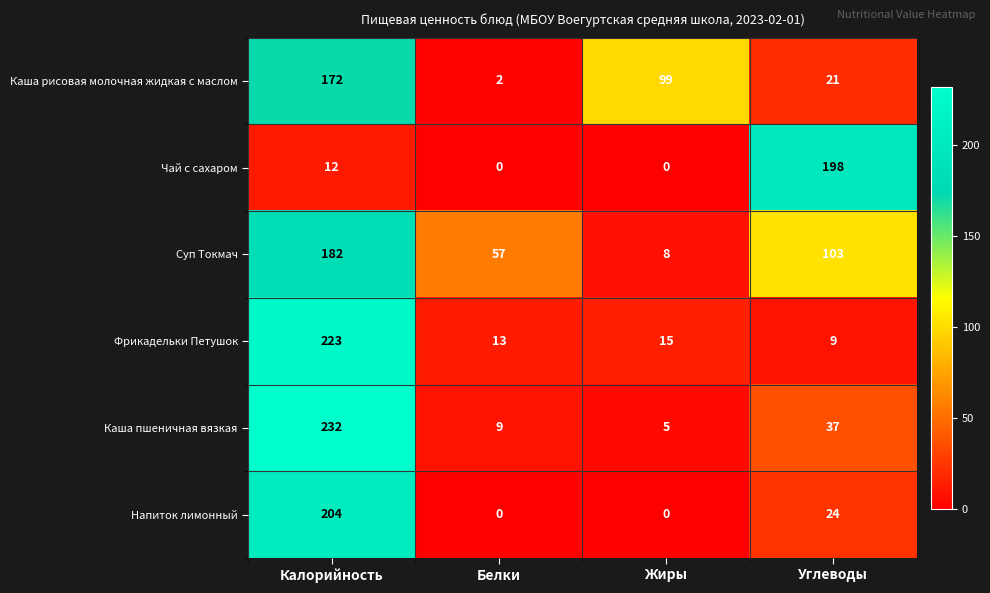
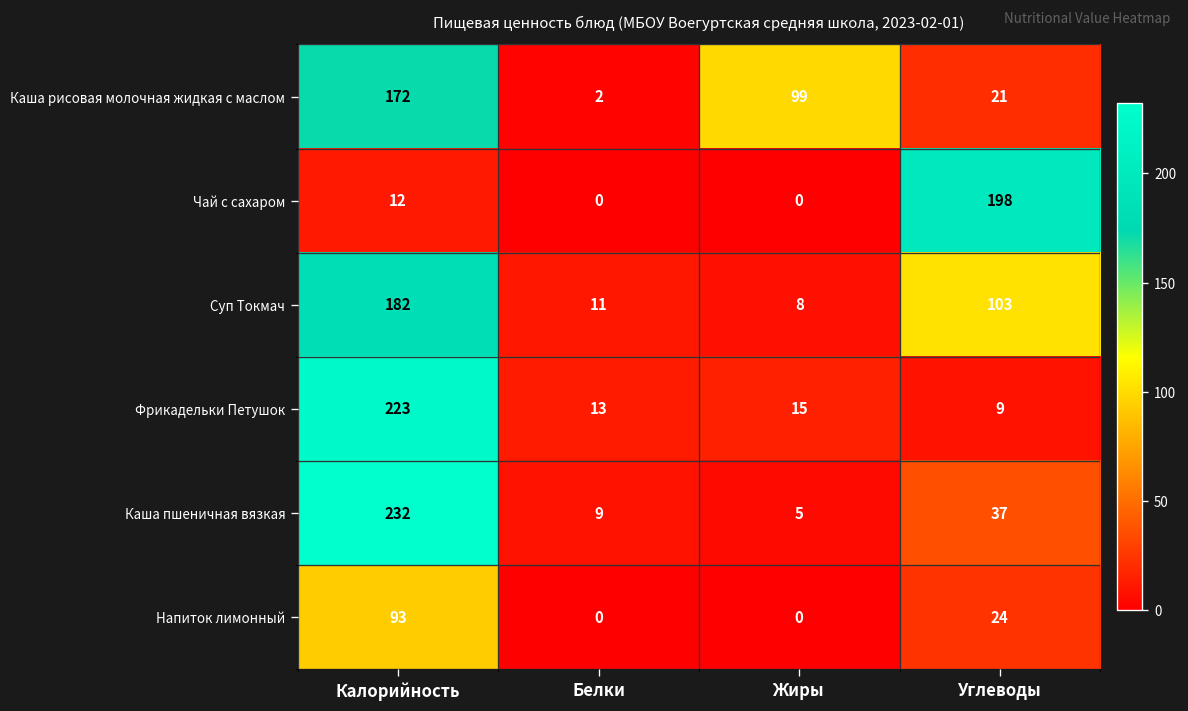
  {
    "Каша рисовая молочная жидкая с маслом": {
      "Калорийность": 172,
      "Белки": 2,
      "Жиры": 99,
      "Углеводы": 21
    },
    "Чай с сахаром": {
      "Калорийность": 12,
      "Белки": 0,
      "Жиры": 0,
      "Углеводы": 198
    },
    "Суп Токмач": {
      "Калорийность": 182,
-     "Белки": 57,
+     "Белки": 11,
      "Жиры": 8,
      "Углеводы": 103
    },
    "Фрикадельки Петушок": {
      "Калорийность": 223,
      "Белки": 13,
      "Жиры": 15,
      "Углеводы": 9
    },
    "Каша пшеничная вязкая": {
      "Калорийность": 232,
      "Белки": 9,
      "Жиры": 5,
      "Углеводы": 37
    },
    "Напиток лимонный": {
-     "Калорийность": 204,
+     "Калорийность": 93,
      "Белки": 0,
      "Жиры": 0,
      "Углеводы": 24
    }
  }
